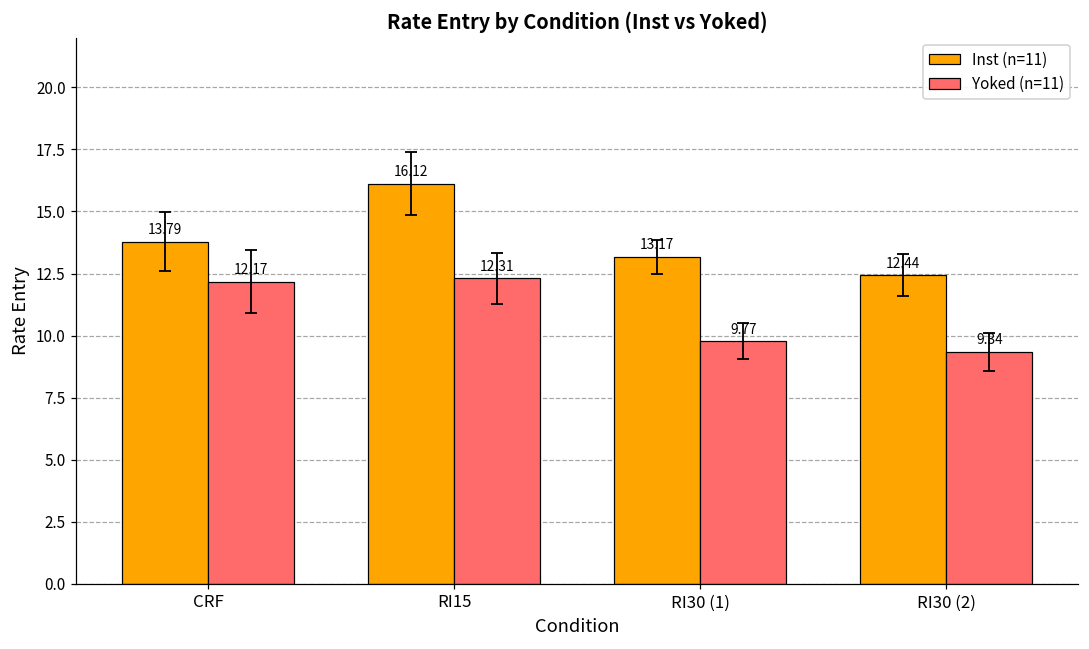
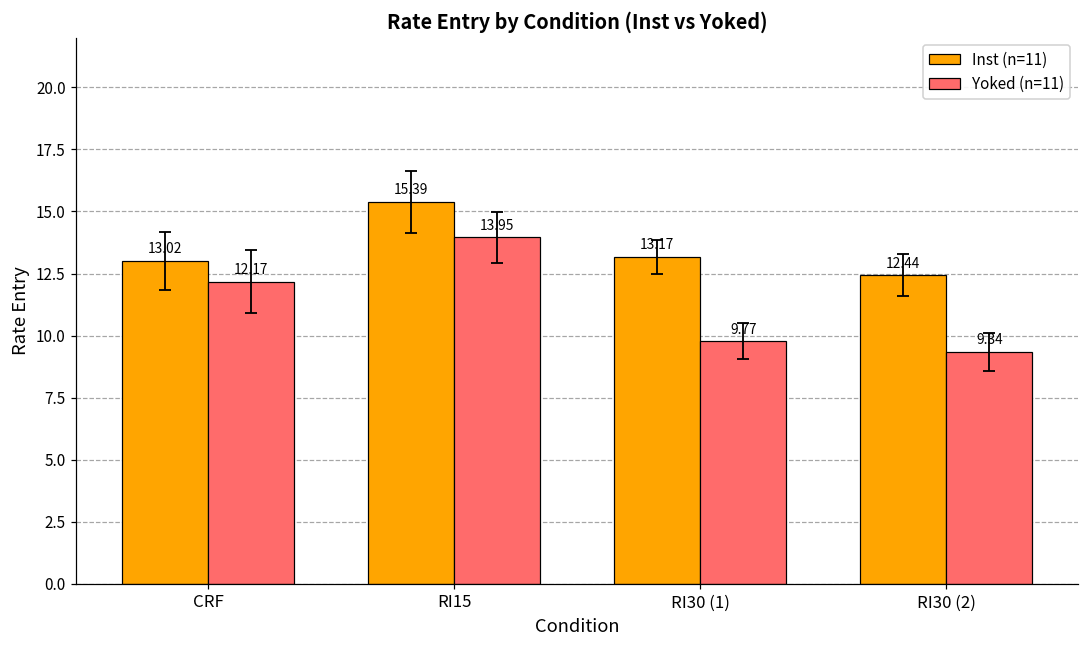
  {
    "Inst (n=11)": {
-     "CRF": 13.79,
-     "RI15": 16.12,
+     "CRF": 13.02,
+     "RI15": 15.39,
      "RI30 (2)": 12.44
    },
    "Yoked (n=11)": {
      "CRF": 12.17,
-     "RI15": 12.31
+     "RI15": 13.95
    }
  }
